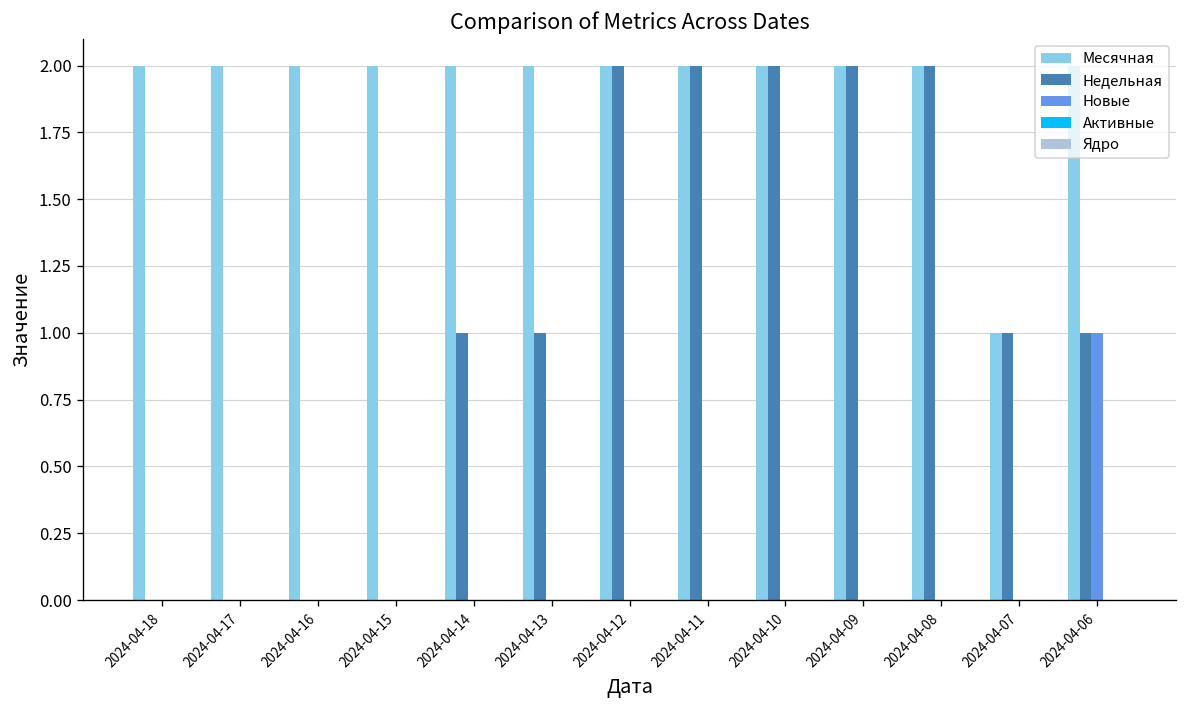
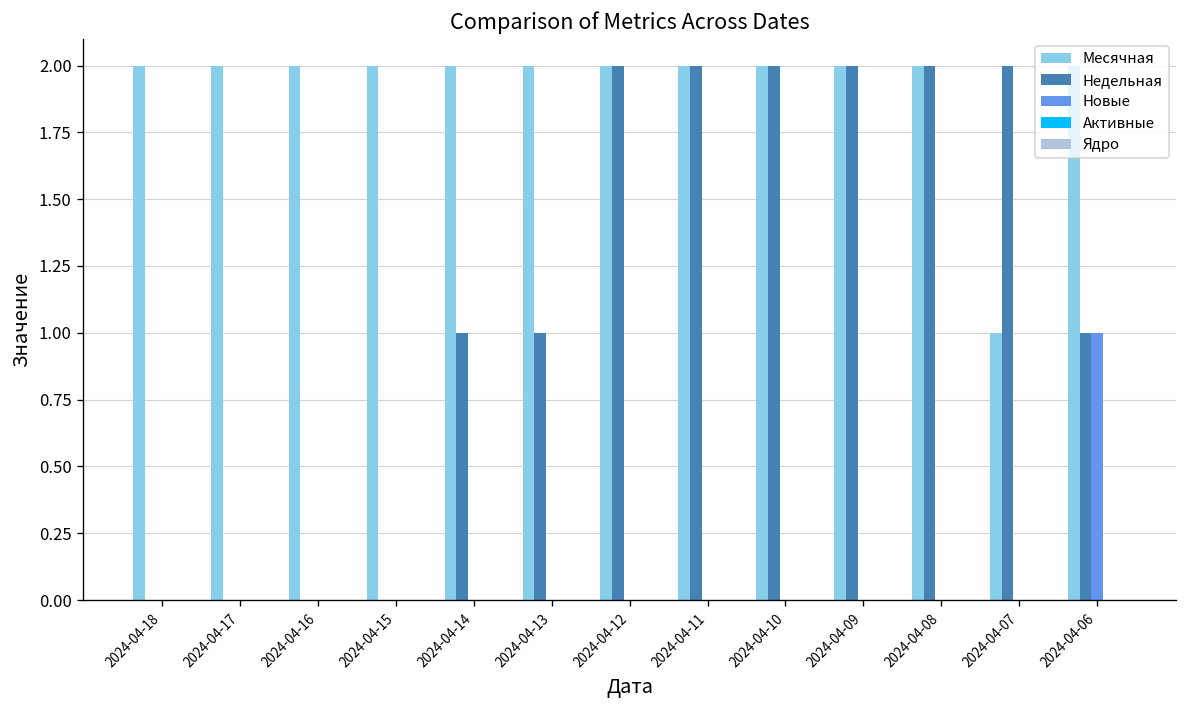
  {
    "Недельная": {
      "2024-04-18": 0,
      "2024-04-17": 0,
      "2024-04-16": 0,
      "2024-04-15": 0,
      "2024-04-14": 1,
      "2024-04-13": 1,
      "2024-04-12": 2,
      "2024-04-11": 2,
      "2024-04-10": 2,
      "2024-04-09": 2,
      "2024-04-08": 2,
-     "2024-04-07": 1,
+     "2024-04-07": 2,
      "2024-04-06": 1
    },
    "Новые": {
      "2024-04-18": 0,
      "2024-04-17": 0,
      "2024-04-16": 0,
      "2024-04-15": 0,
      "2024-04-14": 0,
      "2024-04-13": 0,
      "2024-04-12": 0,
      "2024-04-11": 0,
      "2024-04-10": 0,
      "2024-04-09": 0,
      "2024-04-08": 0,
      "2024-04-07": 0,
      "2024-04-06": 1
    },
    "Активные": {
      "2024-04-18": 0,
      "2024-04-17": 0,
      "2024-04-16": 0,
      "2024-04-15": 0,
      "2024-04-14": 0,
      "2024-04-13": 0,
      "2024-04-12": 0,
      "2024-04-11": 0,
      "2024-04-10": 0,
      "2024-04-09": 0,
      "2024-04-08": 0,
      "2024-04-07": 0,
      "2024-04-06": 0
    }
  }
